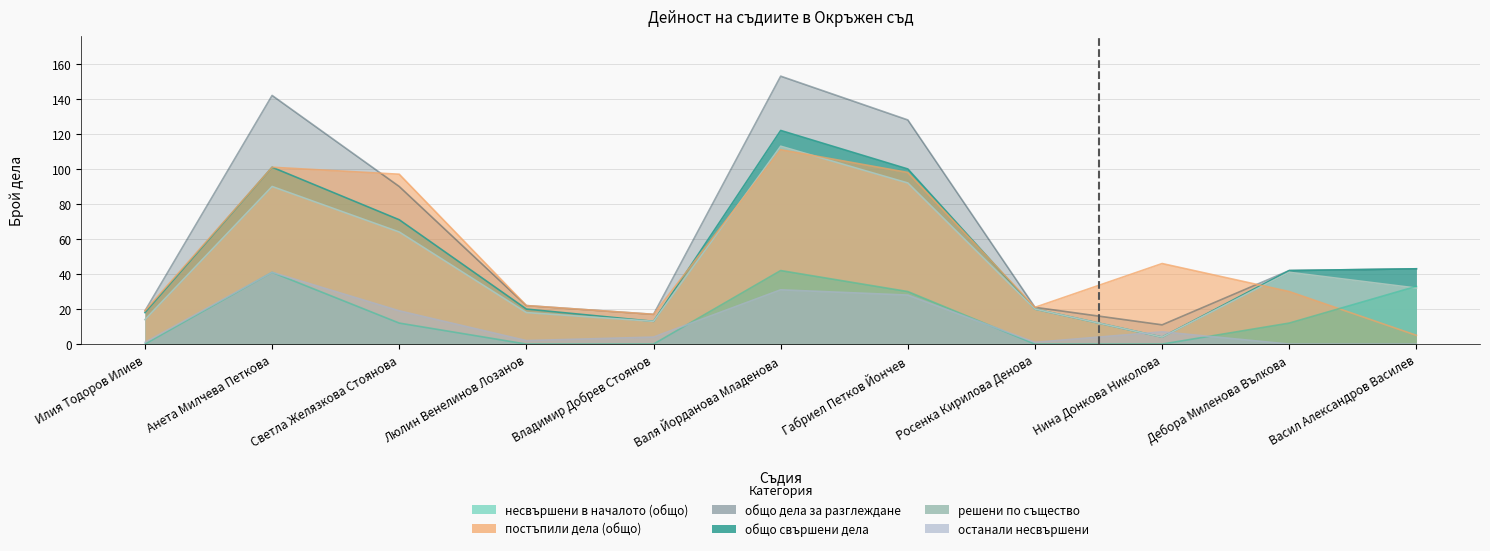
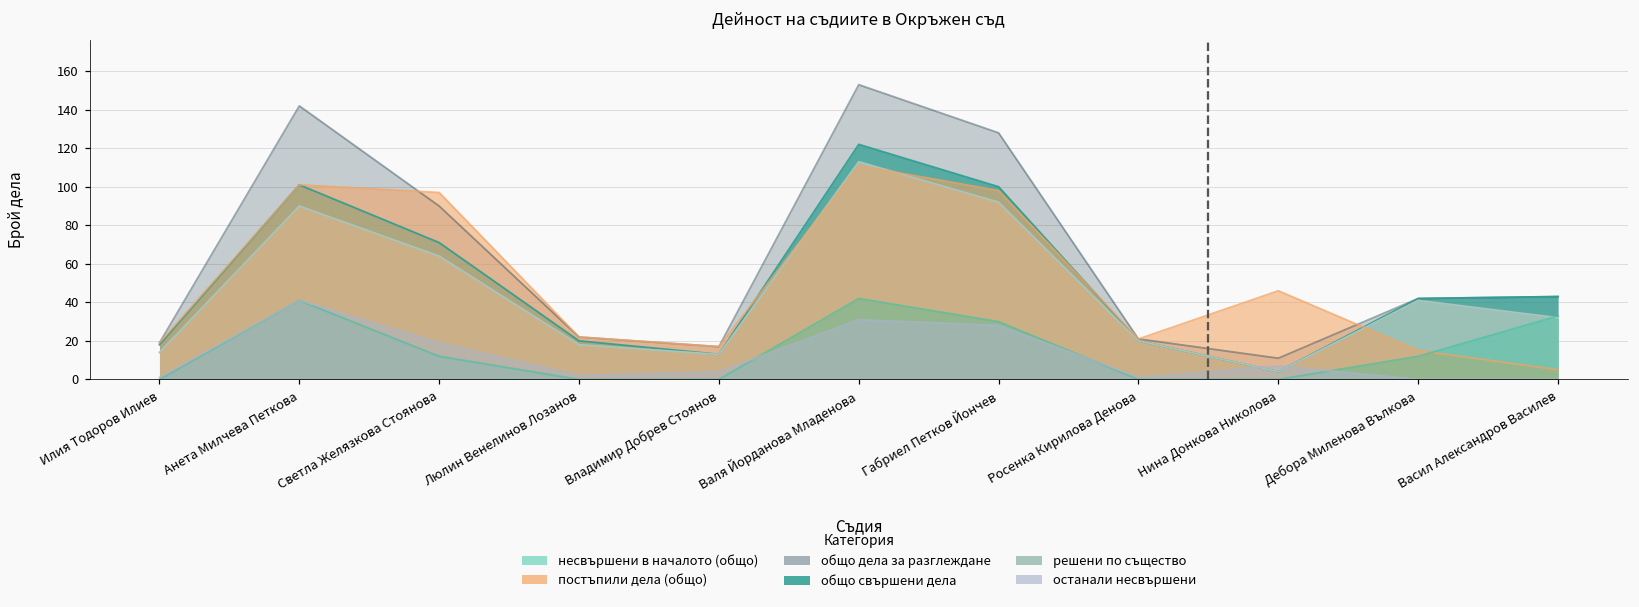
  {
    "постъпили дела (общо)": {
      "Светла Желязкова Стоянова": 97,
      "Валя Йорданова Младенова": 111,
      "Габриел Петков Йончев": 98,
      "Нина Донкова Николова": 46,
-     "Дебора Миленова Вълкова": 30,
+     "Дебора Миленова Вълкова": 15,
      "Васил Александров Василев": 5
    }
  }
